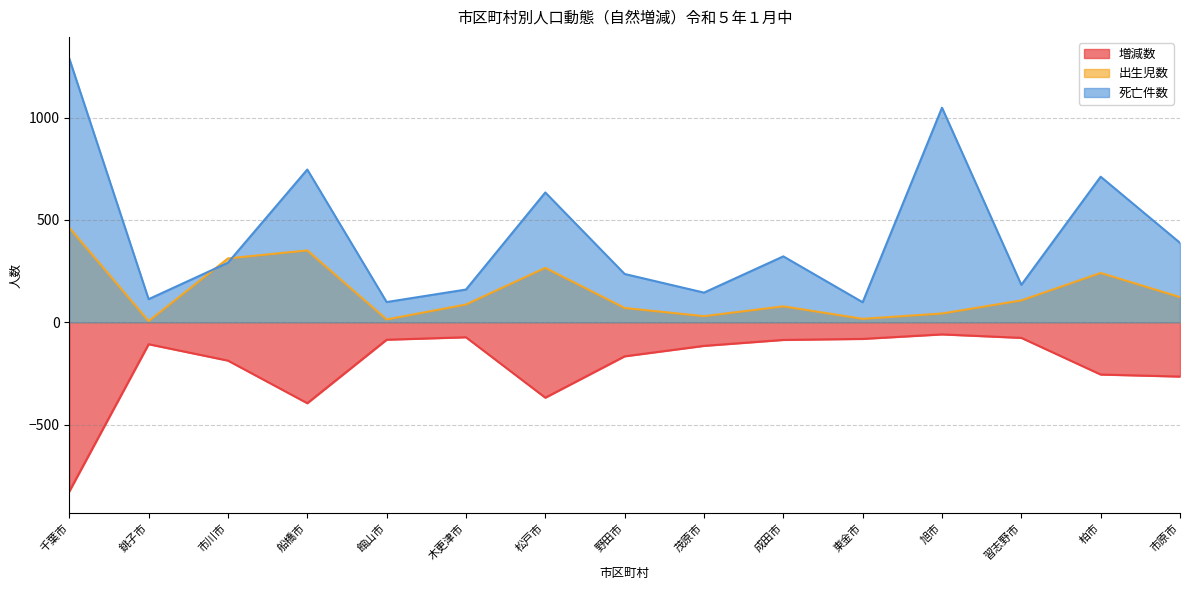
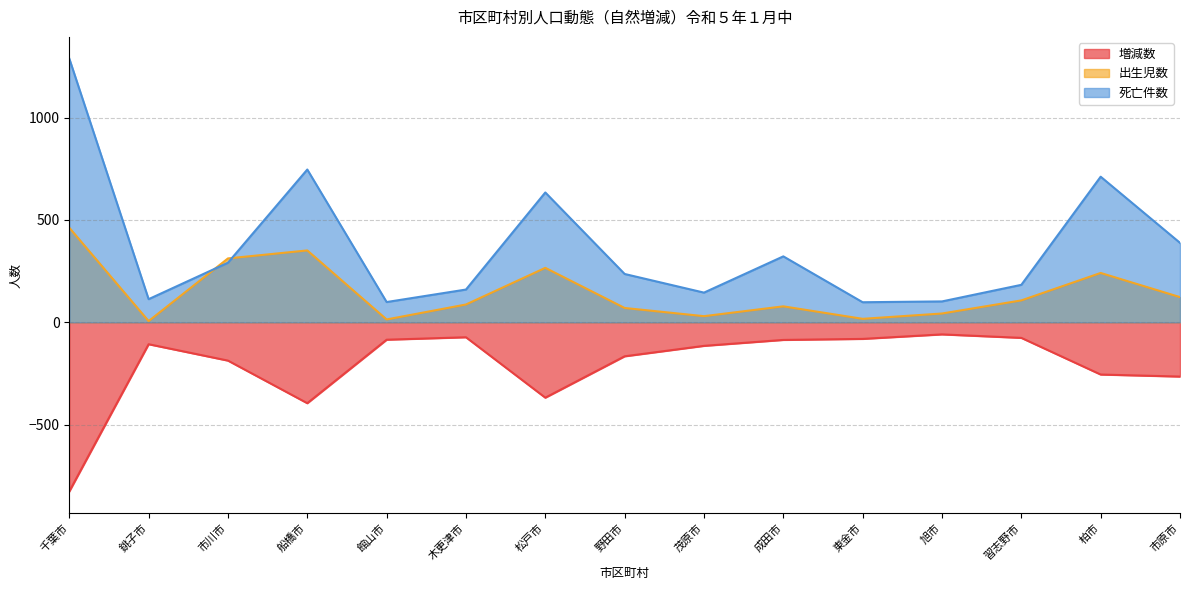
  {
    "出生児数": {
      "千葉市": 460,
      "市川市": 310,
      "船橋市": 350,
      "館山市": 10,
      "木更津市": 90,
      "松戸市": 270,
      "野田市": 70,
      "茂原市": 30,
      "成田市": 80,
      "東金市": 20,
      "旭市": 40,
      "習志野市": 110,
      "柏市": 240,
      "市原市": 120
    },
    "死亡件数": {
      "千葉市": 1290,
      "銚子市": 110,
      "市川市": 290,
      "船橋市": 750,
      "館山市": 100,
      "木更津市": 160,
      "松戸市": 630,
      "野田市": 240,
      "茂原市": 150,
      "成田市": 320,
      "東金市": 100,
-     "旭市": 1050,
+     "旭市": 100,
      "習志野市": 180,
      "柏市": 710,
      "市原市": 390
    }
  }
